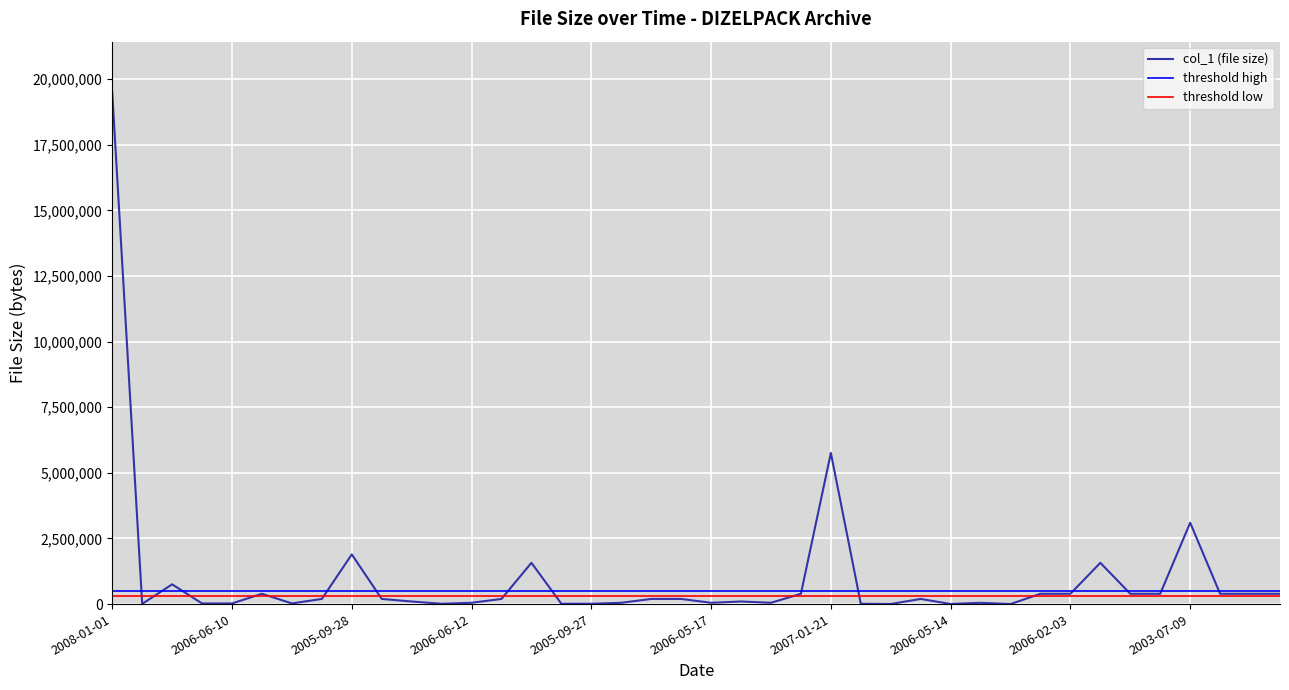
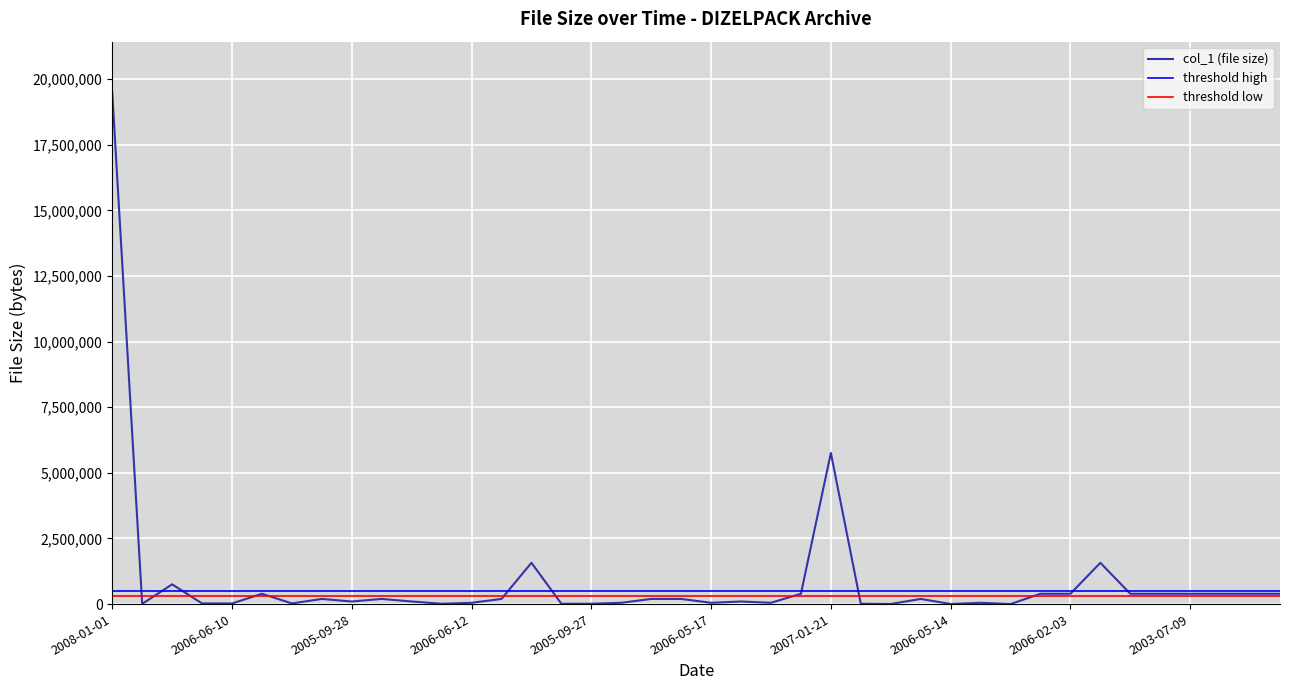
  {
-   "2005-09-28": "1,900,000",
+   "2005-09-28": "100,000",
    "2006-06-12": "0",
    "2007-01-21": "5,800,000",
    "2006-02-03": "400,000",
-   "2003-07-09": "3,100,000"
+   "2003-07-09": "400,000"
  }
